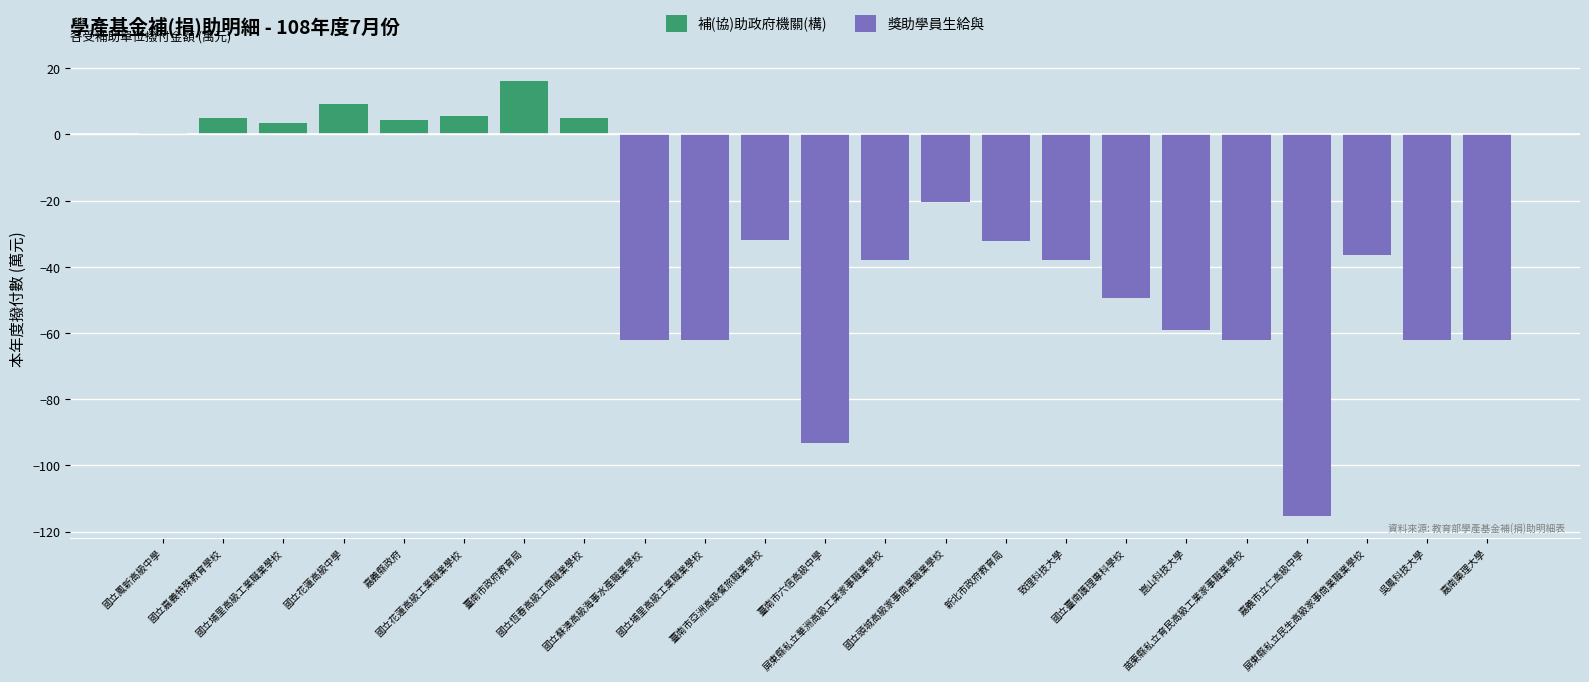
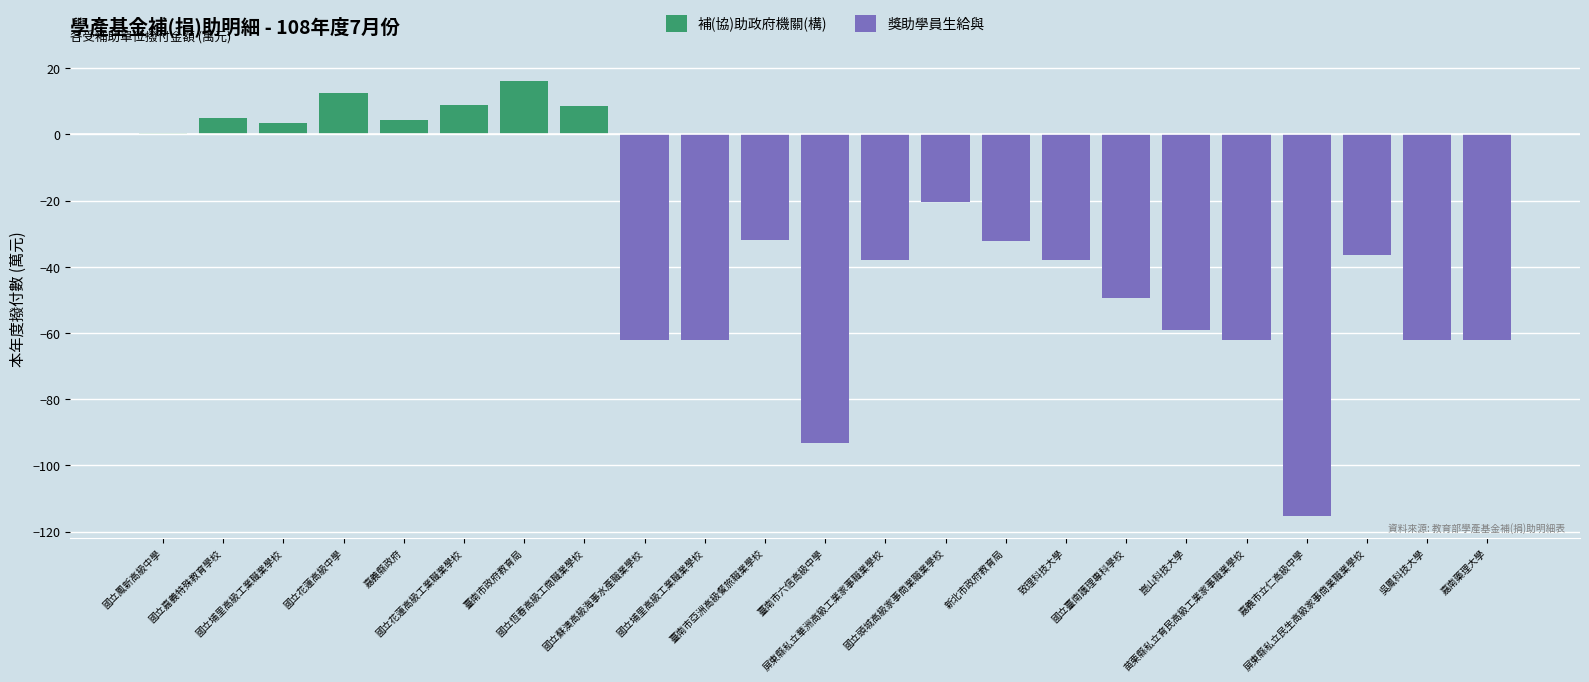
  {
    "補(協)助政府機關(構)": {
      "國立嘉義特殊教育學校": 5,
      "國立埔里高級工業職業學校": 4,
-     "國立花蓮高級中學": 9,
+     "國立花蓮高級中學": 13,
      "嘉義縣政府": 4,
-     "國立花蓮高級工業職業學校": 5,
+     "國立花蓮高級工業職業學校": 9,
      "臺南市政府教育局": 16,
-     "國立恆春高級工商職業學校": 5
+     "國立恆春高級工商職業學校": 9
    },
    "獎助學員生給與": {
      "國立蘇澳高級海事水產職業學校": -62,
      "國立埔里高級工業職業學校": -62,
      "臺南市亞洲高級餐旅職業學校": -32,
      "臺南市六信高級中學": -93,
      "屏東縣私立華洲高級工業家事職業學校": -38,
      "國立頭城高級家事商業職業學校": -20,
      "新北市政府教育局": -32,
      "致理科技大學": -38,
      "國立臺南護理專科學校": -49,
      "崑山科技大學": -59,
      "苗栗縣私立育民高級工業家事職業學校": -62,
      "嘉義市立仁高級中學": -115,
      "屏東縣私立民生高級家事商業職業學校": -36,
      "吳鳳科技大學": -62,
      "嘉南藥理大學": -62
    }
  }
